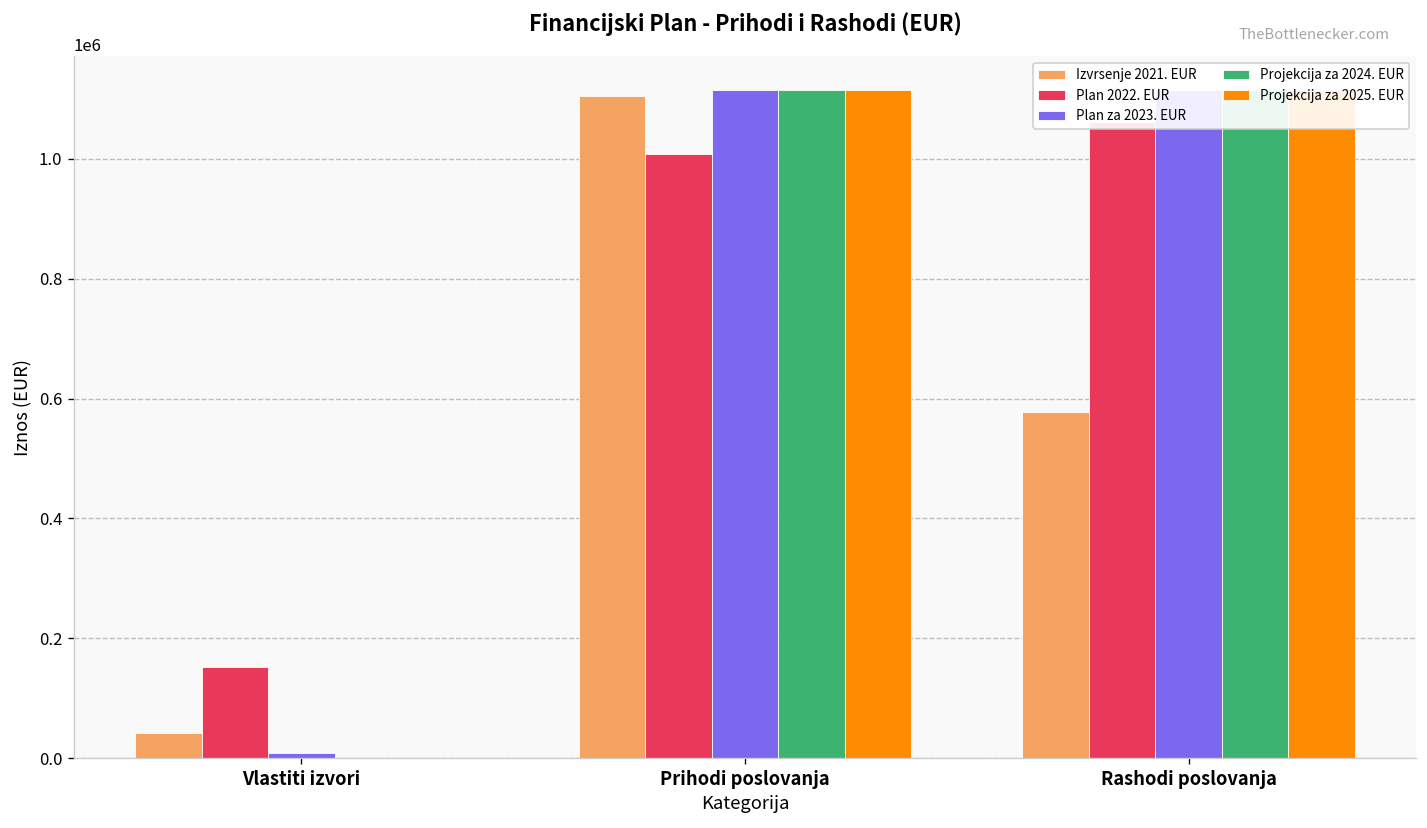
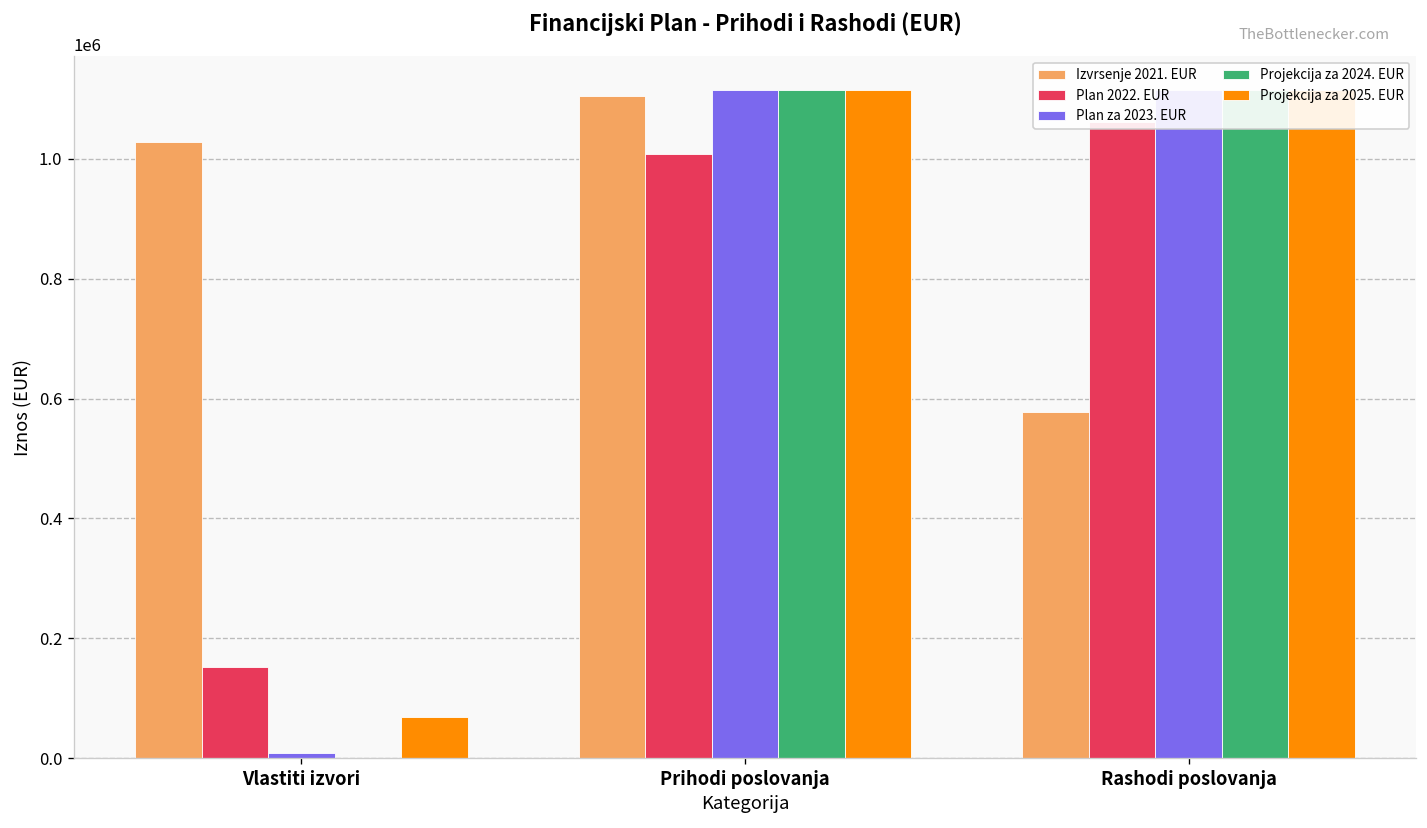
  {
    "Izvrsenje 2021. EUR": {
-     "Vlastiti izvori": 40000,
+     "Vlastiti izvori": 1030000,
      "Prihodi poslovanja": 1100000,
      "Rashodi poslovanja": 580000
    },
    "Plan 2022. EUR": {
      "Vlastiti izvori": 150000,
      "Prihodi poslovanja": 1010000
    },
    "Plan za 2023. EUR": {
      "Vlastiti izvori": 10000,
      "Prihodi poslovanja": 1120000
    },
    "Projekcija za 2024. EUR": {
      "Vlastiti izvori": 0,
      "Prihodi poslovanja": 1120000
    },
    "Projekcija za 2025. EUR": {
-     "Vlastiti izvori": 0,
+     "Vlastiti izvori": 70000,
      "Prihodi poslovanja": 1120000
    }
  }
